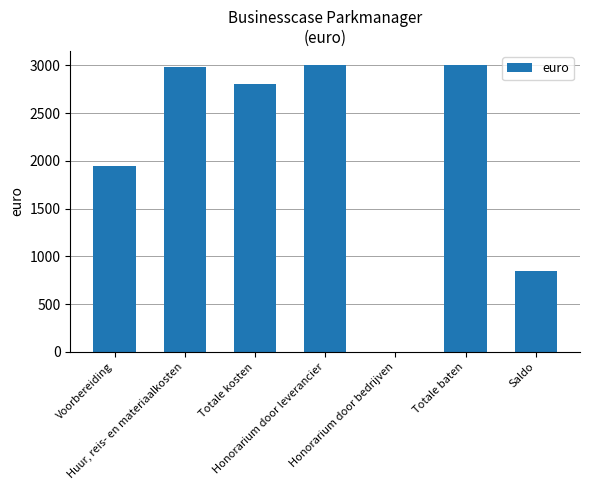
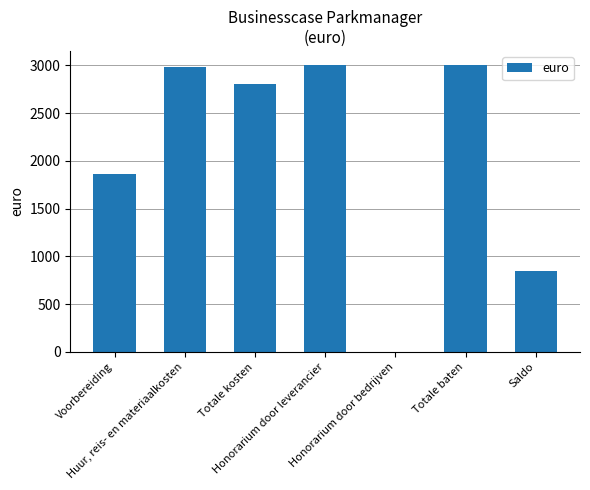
  {
-   "Voorbereiding": 2000,
+   "Voorbereiding": 1900,
    "Huur, reis- en materiaalkosten": 3000,
    "Totale kosten": 2800,
    "Honorarium door leverancier": 3000,
    "Honorarium door bedrijven": 0,
    "Totale baten": 3000,
    "Saldo": 900
  }
